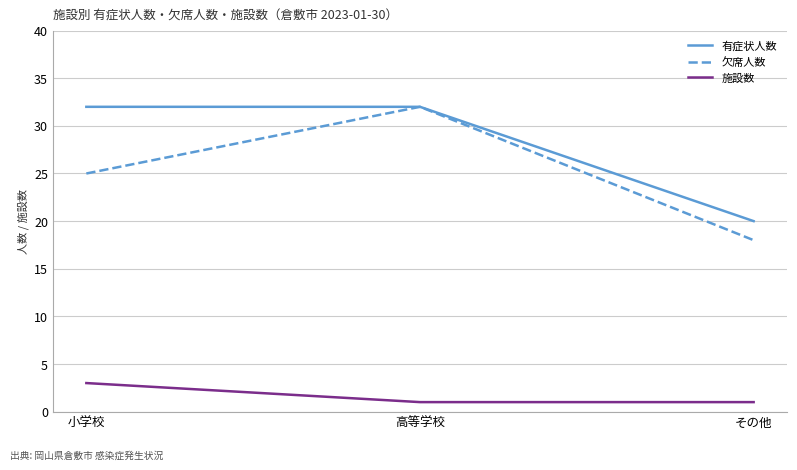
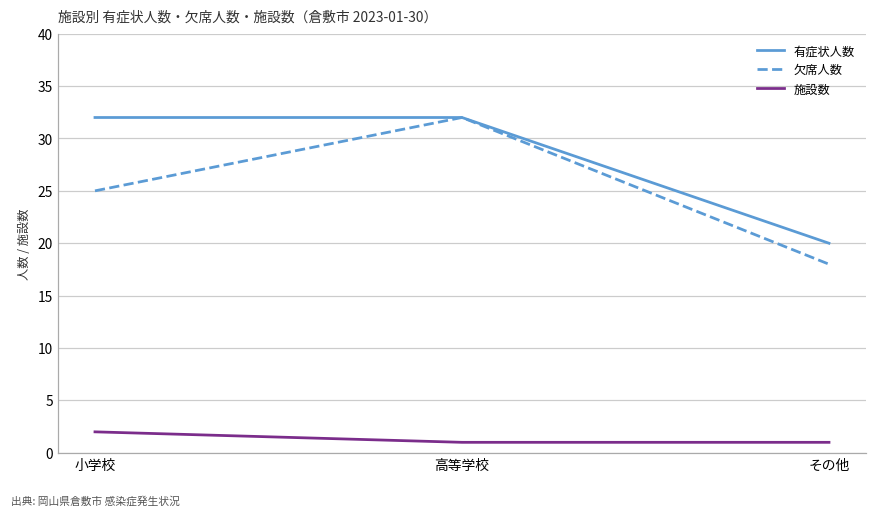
  {
    "施設数": {
-     "小学校": 3,
+     "小学校": 2,
      "高等学校": 1,
      "その他": 1
    }
  }
